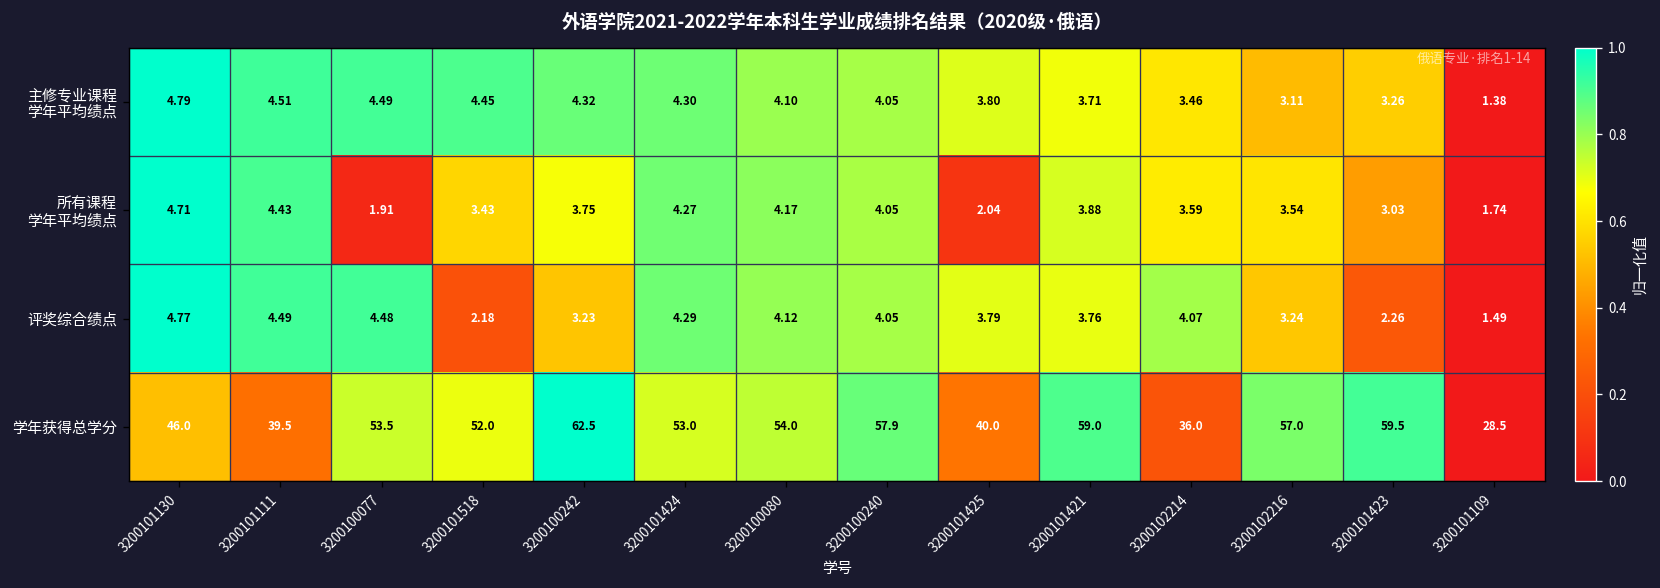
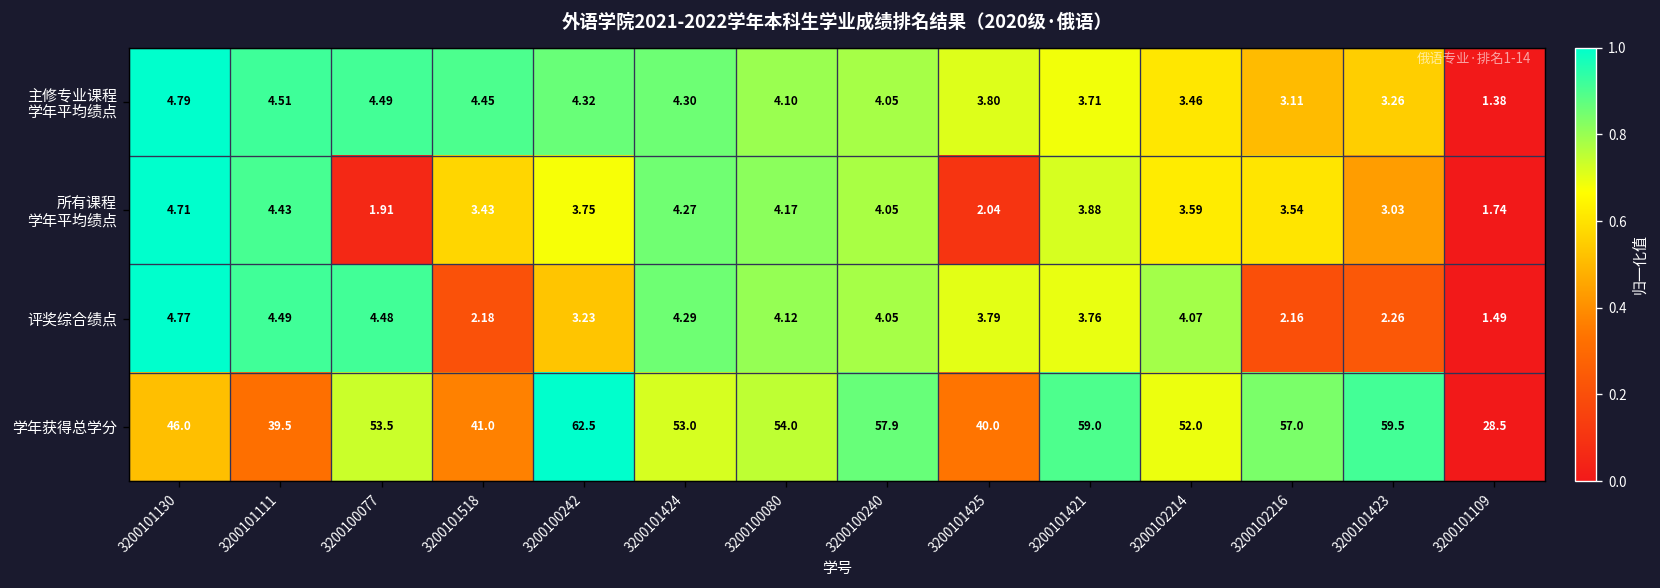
  {
    "主修专业课程 学年平均绩点": {
      "3200101130": 4.79,
      "3200101111": 4.51,
      "3200100077": 4.49,
      "3200101518": 4.45,
      "3200100242": 4.32,
      "3200101424": 4.30,
      "3200100080": 4.10,
      "3200100240": 4.05,
      "3200101425": 3.80,
      "3200101421": 3.71,
      "3200102214": 3.46,
      "3200102216": 3.11,
      "3200101423": 3.26
    },
    "所有课程 学年平均绩点": {
      "3200101130": 4.71,
      "3200101111": 4.43,
      "3200100077": 1.91,
      "3200101518": 3.43,
      "3200100242": 3.75,
      "3200101424": 4.27,
      "3200100080": 4.17,
      "3200100240": 4.05,
      "3200101425": 2.04,
      "3200101421": 3.88,
      "3200102214": 3.59,
      "3200102216": 3.54,
      "3200101423": 3.03,
      "3200101109": 1.74
    },
    "评奖综合绩点": {
      "3200101130": 4.77,
      "3200101111": 4.49,
      "3200100077": 4.48,
      "3200101518": 2.18,
      "3200100242": 3.23,
      "3200101424": 4.29,
      "3200100080": 4.12,
      "3200100240": 4.05,
      "3200101425": 3.79,
      "3200101421": 3.76,
      "3200102214": 4.07,
-     "3200102216": 3.24,
+     "3200102216": 2.16,
      "3200101423": 2.26,
      "3200101109": 1.49
    },
    "学年获得总学分": {
      "3200101130": 46.0,
      "3200101111": 39.5,
      "3200100077": 53.5,
-     "3200101518": 52.0,
+     "3200101518": 41.0,
      "3200100242": 62.5,
      "3200101424": 53.0,
      "3200100080": 54.0,
      "3200100240": 57.9,
      "3200101425": 40.0,
      "3200101421": 59.0,
-     "3200102214": 36.0,
+     "3200102214": 52.0,
      "3200102216": 57.0,
      "3200101423": 59.5,
      "3200101109": 28.5
    }
  }
